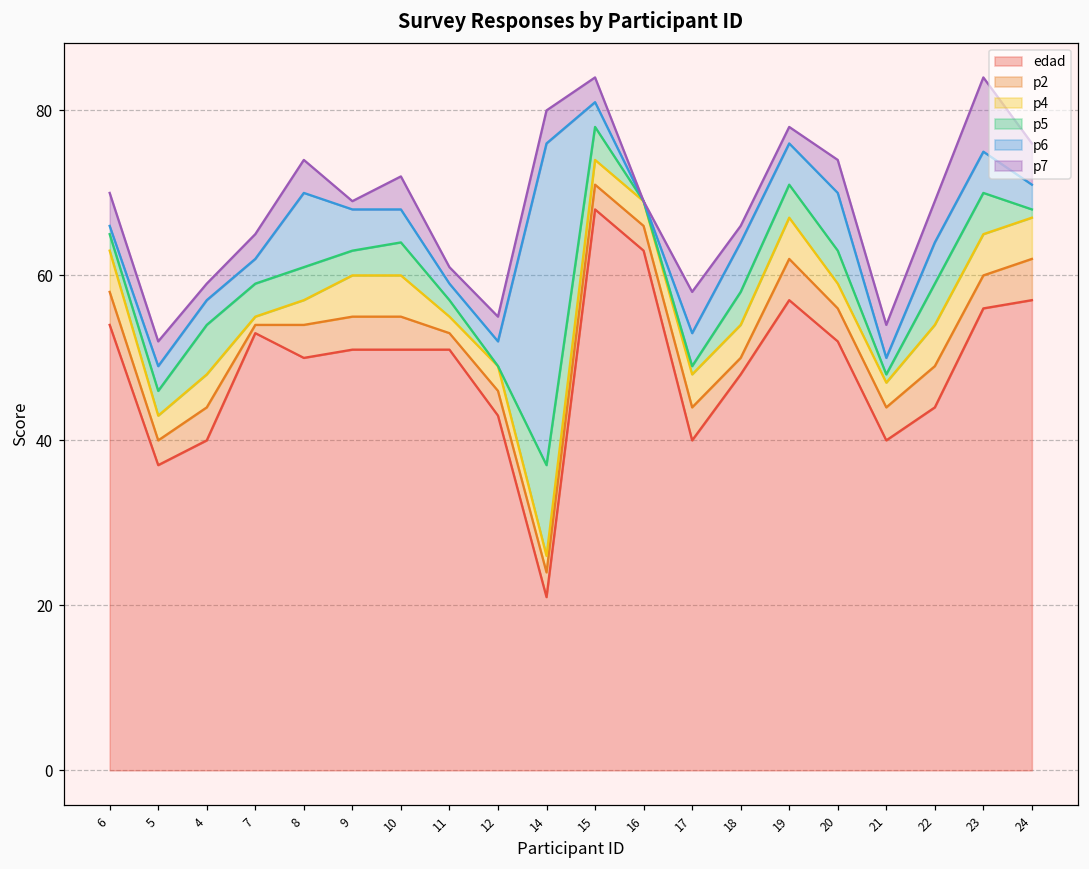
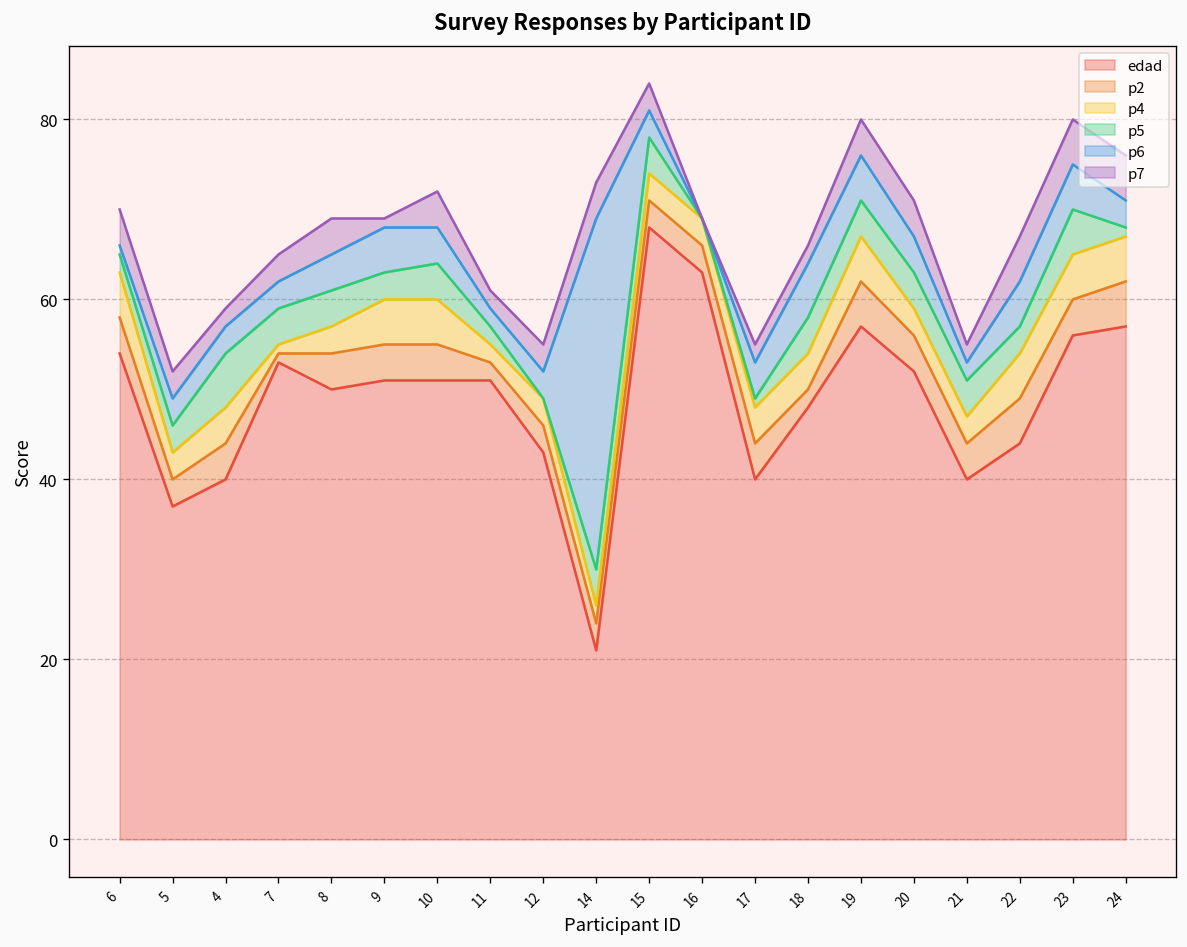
  {
    "p5": {
      "6": 2,
      "5": 3,
      "4": 6,
      "7": 4,
      "8": 4,
      "9": 3,
      "10": 4,
      "11": 2,
-     "14": 11,
+     "14": 4,
      "15": 4,
      "17": 1,
      "18": 4,
      "19": 4,
      "20": 4,
-     "21": 1,
-     "22": 5,
+     "21": 4,
+     "22": 3,
      "23": 5,
      "24": 1
    },
    "p6": {
      "6": 1,
      "5": 3,
      "4": 3,
      "7": 3,
-     "8": 9,
+     "8": 4,
      "9": 5,
      "10": 4,
      "11": 2,
      "12": 3,
      "14": 39,
      "15": 3,
      "17": 4,
      "18": 6,
      "19": 5,
-     "20": 7,
+     "20": 4,
      "21": 2,
      "22": 5,
      "23": 5,
      "24": 3
    },
    "p7": {
      "6": 4,
      "5": 3,
      "4": 2,
      "7": 3,
      "8": 4,
      "9": 1,
      "10": 4,
      "11": 2,
      "12": 3,
      "14": 4,
      "15": 3,
-     "17": 5,
+     "17": 2,
      "18": 2,
-     "19": 2,
+     "19": 4,
      "20": 4,
-     "21": 4,
+     "21": 2,
      "22": 5,
-     "23": 9
+     "23": 5
    }
  }
